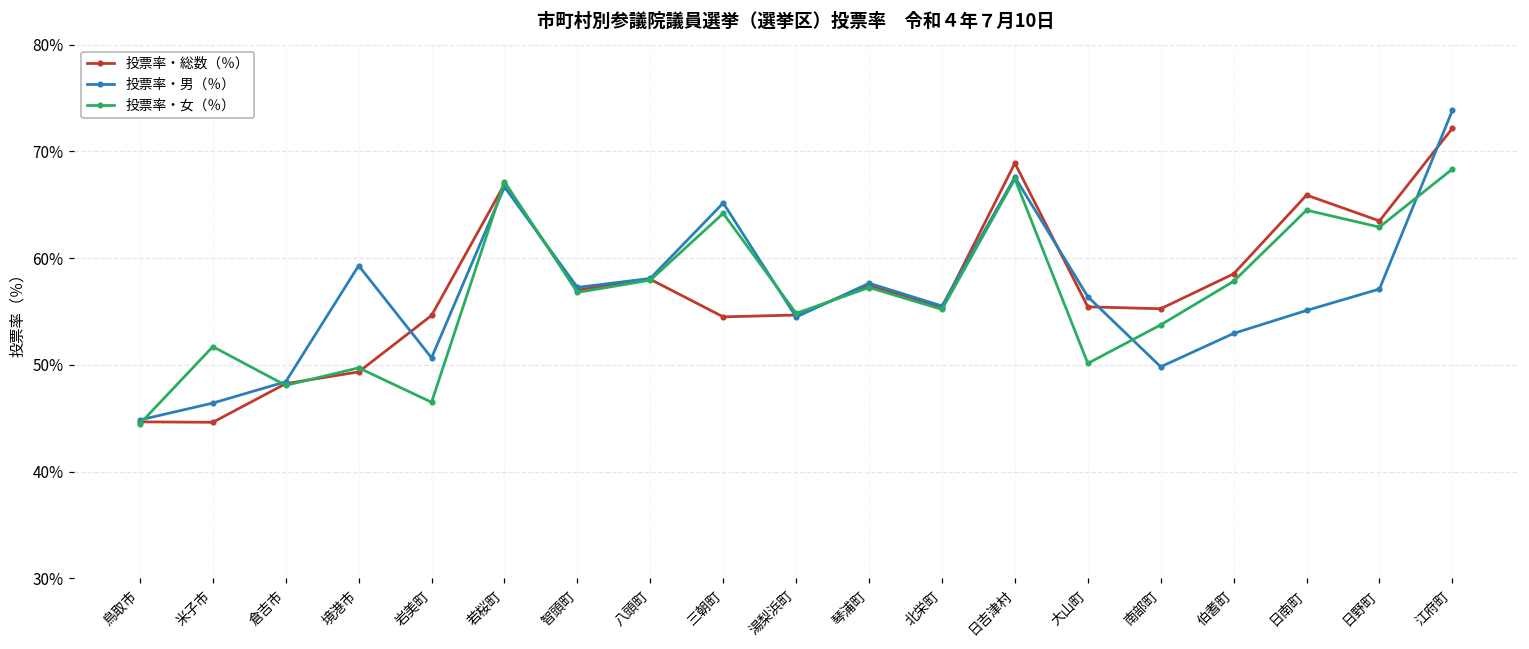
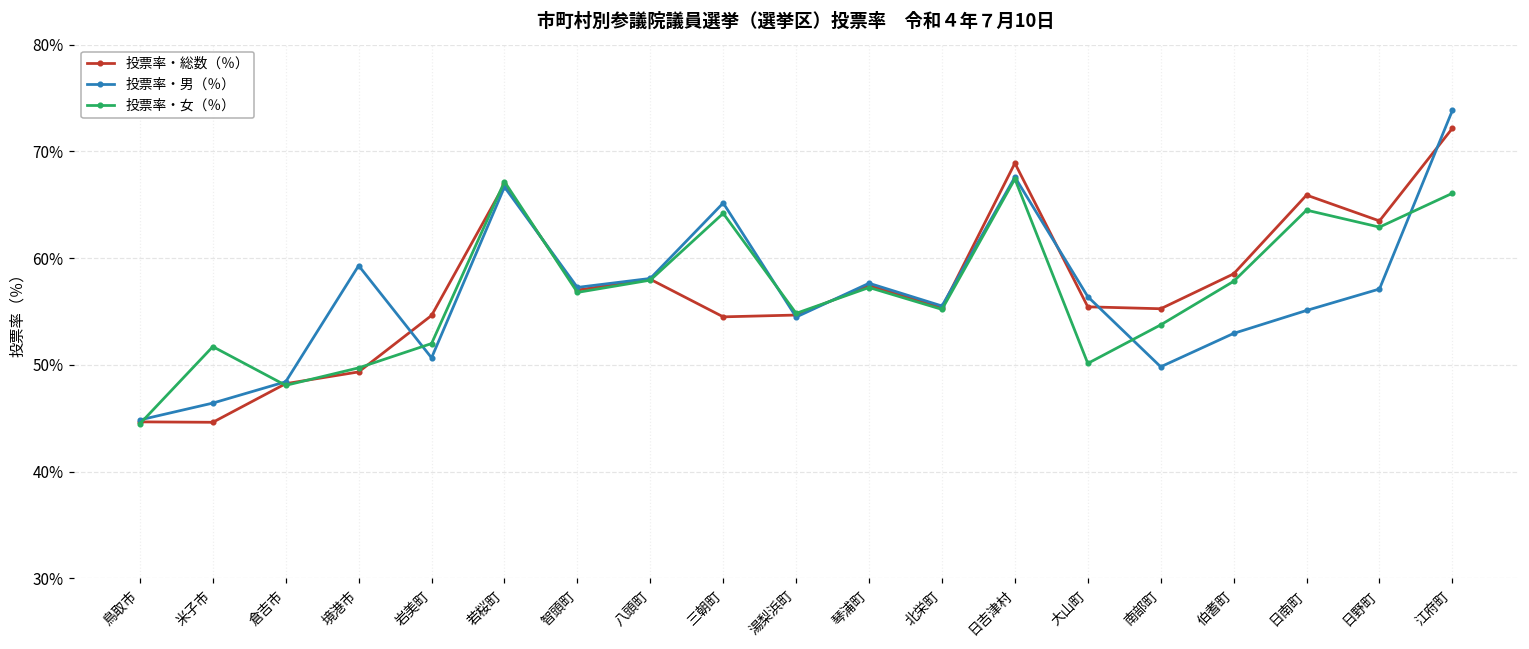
  {
    "投票率・総数（％）": {
      "米子市": "45%",
      "境港市": "49%",
      "岩美町": "55%",
      "三朝町": "55%",
      "日吉津村": "69%",
      "大山町": "55%",
      "南部町": "55%",
      "伯耆町": "59%",
      "日南町": "66%",
      "日野町": "63%",
      "江府町": "72%"
    },
    "投票率・男（％）": {
      "米子市": "46%",
      "境港市": "59%",
      "岩美町": "51%",
      "三朝町": "65%",
      "大山町": "56%",
      "南部町": "50%",
      "伯耆町": "53%",
      "日南町": "55%",
      "日野町": "57%",
      "江府町": "74%"
    },
    "投票率・女（％）": {
      "米子市": "52%",
      "境港市": "50%",
-     "岩美町": "47%",
+     "岩美町": "52%",
      "三朝町": "64%",
      "大山町": "50%",
      "南部町": "54%",
      "伯耆町": "58%",
      "日南町": "65%",
      "日野町": "63%",
-     "江府町": "68%"
+     "江府町": "66%"
    }
  }
